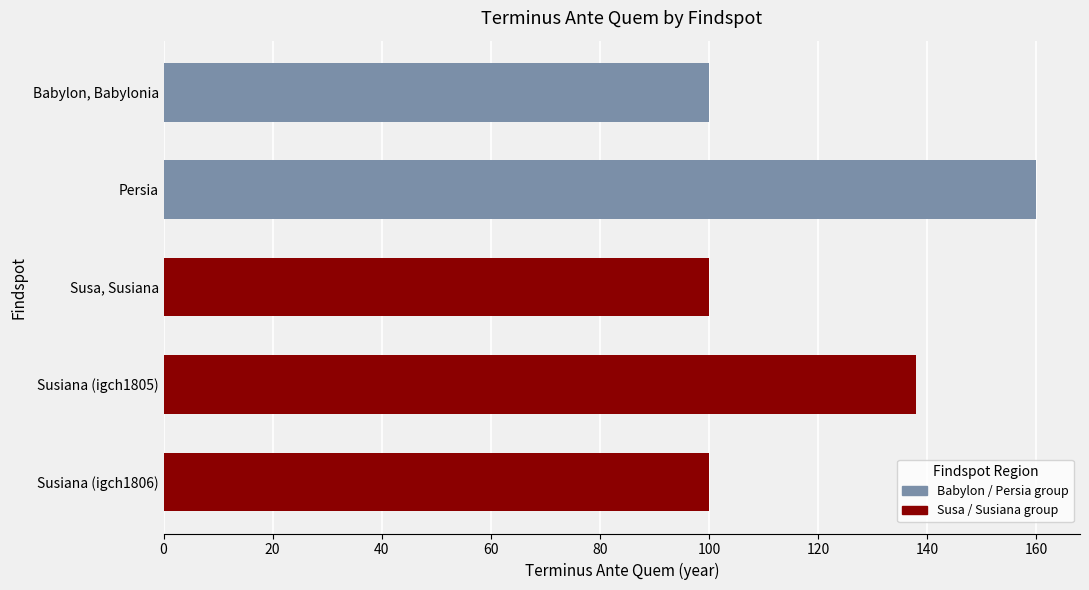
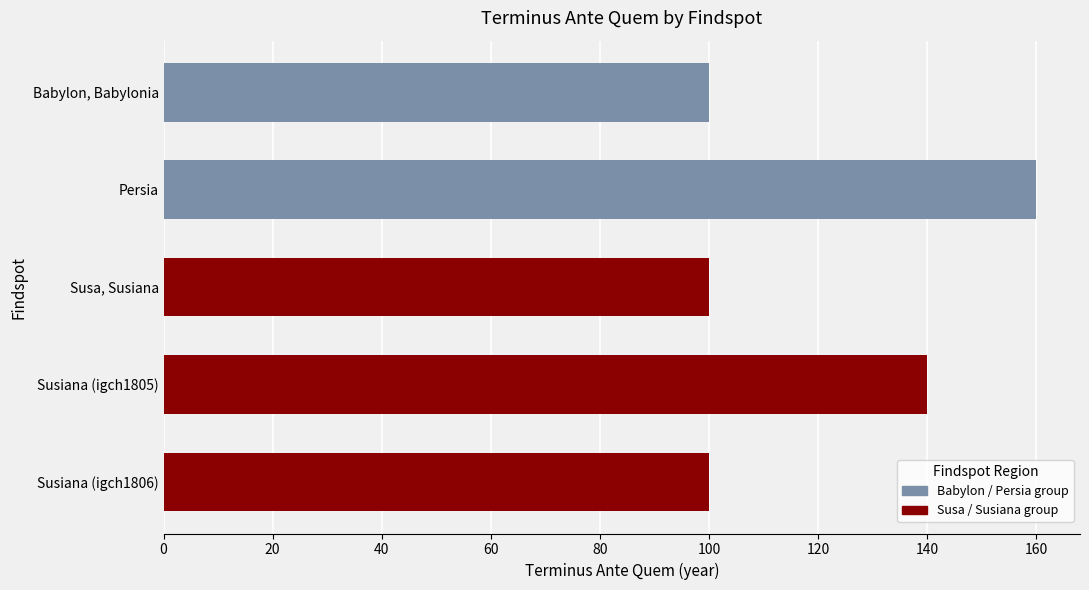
  {
    "Babylon, Babylonia": 100,
    "Persia": 160,
    "Susa, Susiana": 100,
-   "Susiana (igch1805)": 138,
+   "Susiana (igch1805)": 140,
    "Susiana (igch1806)": 100
  }
